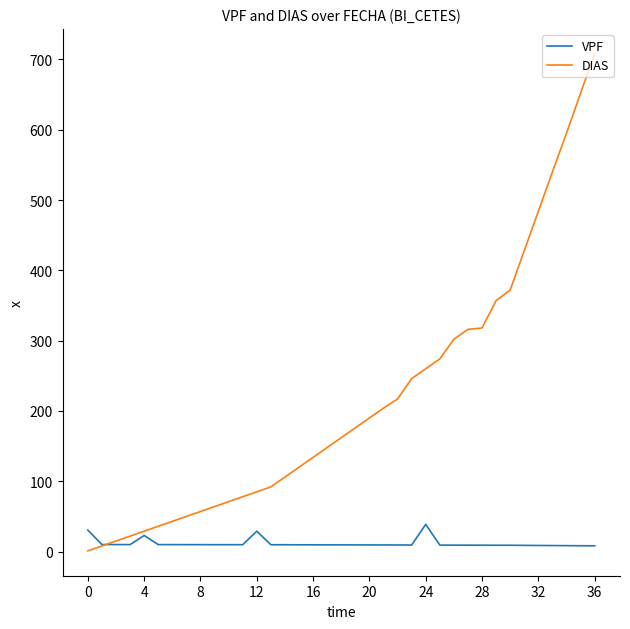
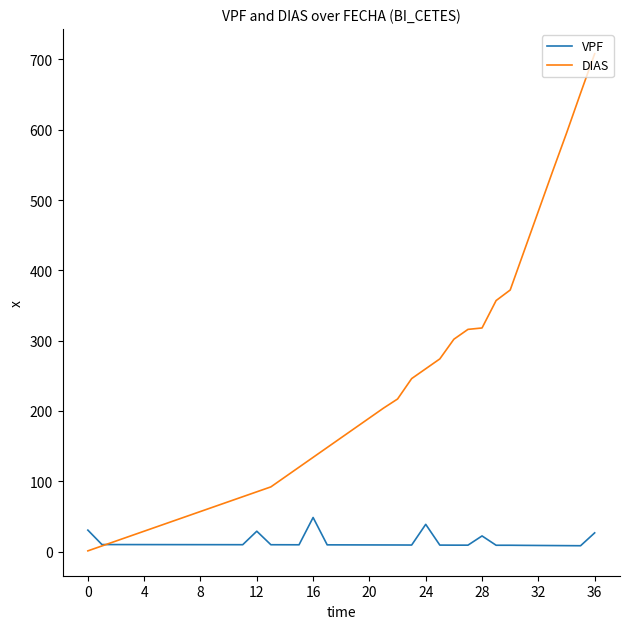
  {
    "VPF": {
      "0": 30,
-     "4": 20,
+     "4": 10,
      "8": 10,
      "12": 30,
-     "16": 10,
+     "16": 50,
      "20": 10,
      "24": 40,
-     "28": 10,
+     "28": 20,
      "32": 10,
-     "36": 10
+     "36": 30
    },
    "DIAS": {
      "0": 0,
      "4": 30,
      "8": 60,
      "12": 90,
      "16": 130,
      "20": 190,
      "24": 260,
      "28": 320,
      "32": 480
    }
  }
